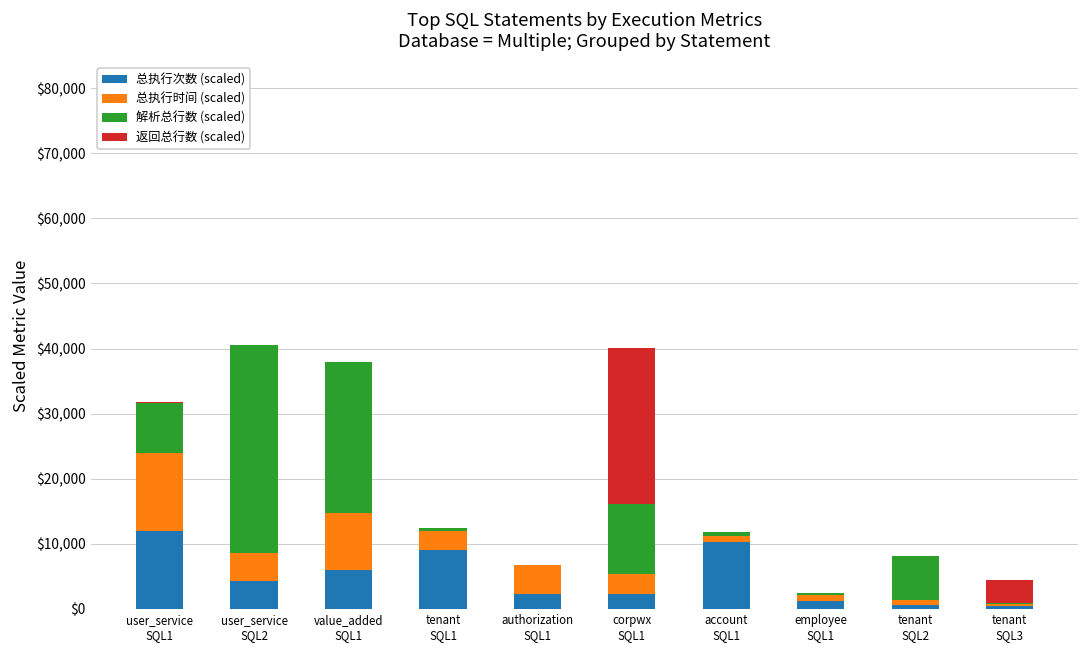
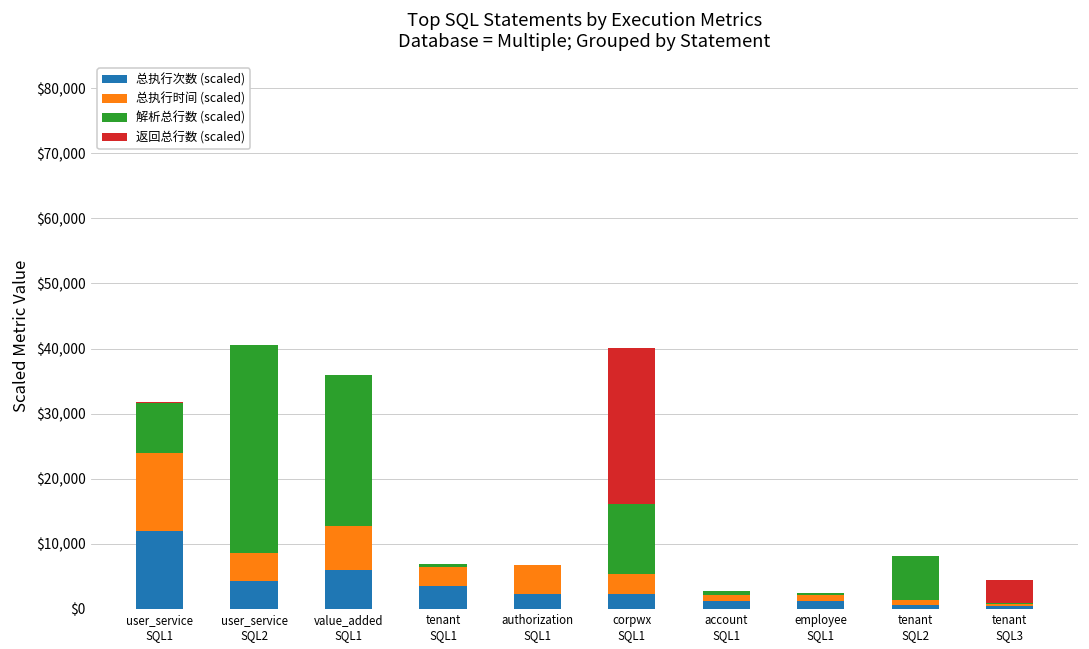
  {
    "总执行次数 (scaled)": {
      "user_service SQL1": "$12,000",
      "user_service SQL2": "$4,000",
      "value_added SQL1": "$6,000",
-     "tenant SQL1": "$9,000",
+     "tenant SQL1": "$3,000",
      "authorization SQL1": "$2,000",
      "corpwx SQL1": "$2,000",
-     "account SQL1": "$10,000",
+     "account SQL1": "$1,000",
      "employee SQL1": "$1,000",
      "tenant SQL2": "$1,000",
      "tenant SQL3": "$0"
    },
    "总执行时间 (scaled)": {
      "user_service SQL1": "$12,000",
      "user_service SQL2": "$4,000",
-     "value_added SQL1": "$9,000",
+     "value_added SQL1": "$7,000",
      "tenant SQL1": "$3,000",
      "authorization SQL1": "$4,000",
      "corpwx SQL1": "$3,000",
      "account SQL1": "$1,000",
      "employee SQL1": "$1,000",
      "tenant SQL2": "$1,000"
    },
    "解析总行数 (scaled)": {
      "user_service SQL1": "$8,000",
      "user_service SQL2": "$32,000",
      "value_added SQL1": "$23,000",
      "tenant SQL1": "$1,000",
      "corpwx SQL1": "$11,000",
      "account SQL1": "$1,000",
      "tenant SQL2": "$7,000"
    },
    "返回总行数 (scaled)": {
      "authorization SQL1": "$0",
      "corpwx SQL1": "$24,000",
      "account SQL1": "$0",
      "tenant SQL3": "$4,000"
    }
  }
